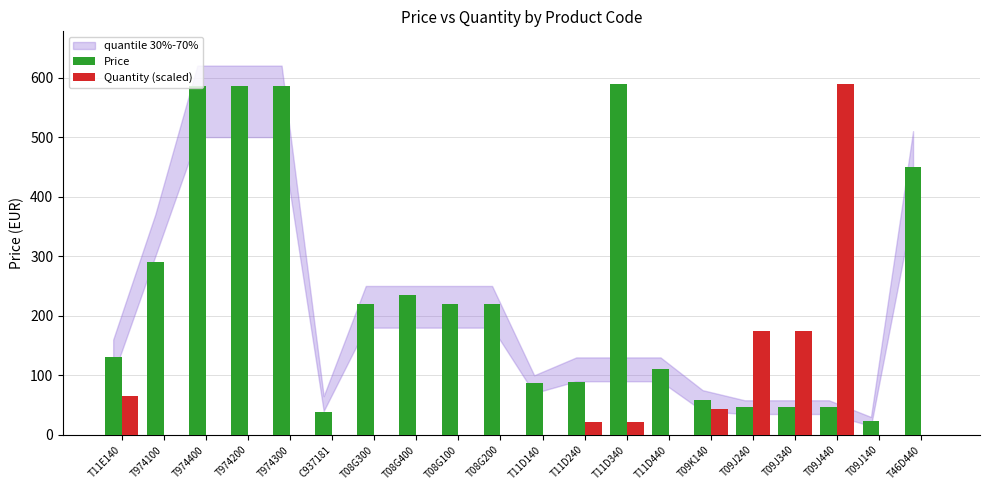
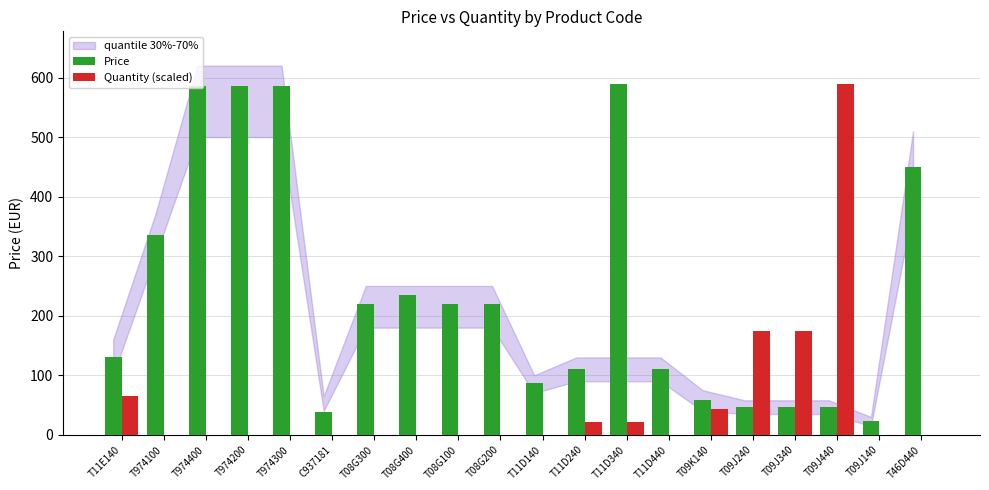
  {
    "Price": {
      "T11E140": 130,
-     "T974100": 290,
+     "T974100": 340,
      "T974200": 590,
      "T974300": 590,
      "C937181": 40,
      "T08G300": 220,
      "T08G400": 230,
      "T08G100": 220,
      "T08G200": 220,
      "T11D140": 90,
-     "T11D240": 90,
+     "T11D240": 110,
      "T11D340": 590,
      "T11D440": 110,
      "T09K140": 60,
      "T09J240": 50,
      "T09J340": 50,
      "T09J440": 50,
      "T09J140": 20,
      "T46D440": 450
    },
    "Quantity (scaled)": {
      "T11E140": 70,
      "T974100": 0,
      "T974400": 0,
      "T974200": 0,
      "T974300": 0,
      "C937181": 0,
      "T08G300": 0,
      "T08G400": 0,
      "T08G100": 0,
      "T08G200": 0,
      "T11D140": 0,
      "T11D240": 20,
      "T11D340": 20,
      "T11D440": 0,
      "T09K140": 40,
      "T09J240": 170,
      "T09J340": 170,
      "T09J440": 590,
      "T09J140": 0,
      "T46D440": 0
    }
  }
